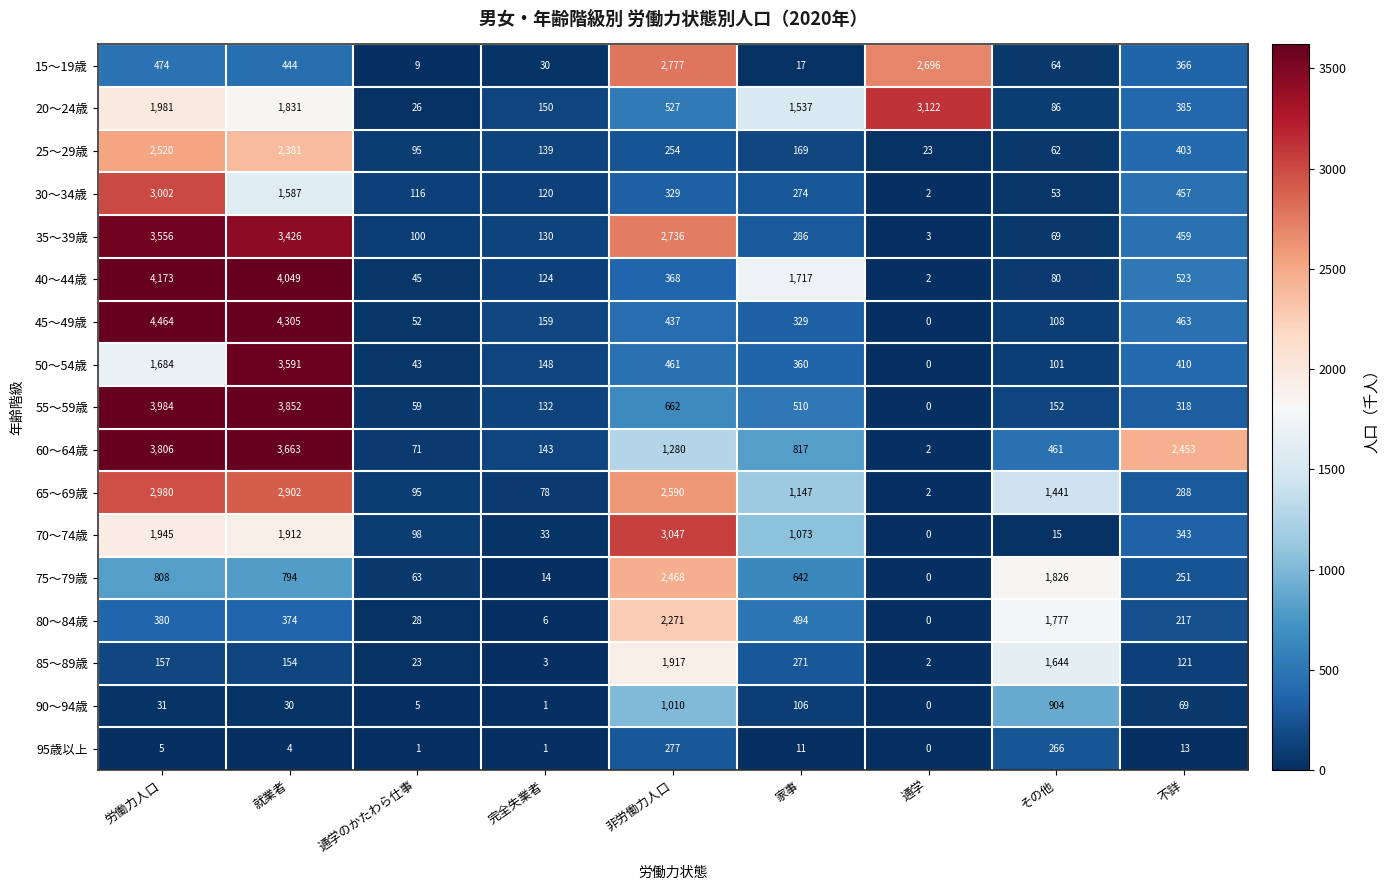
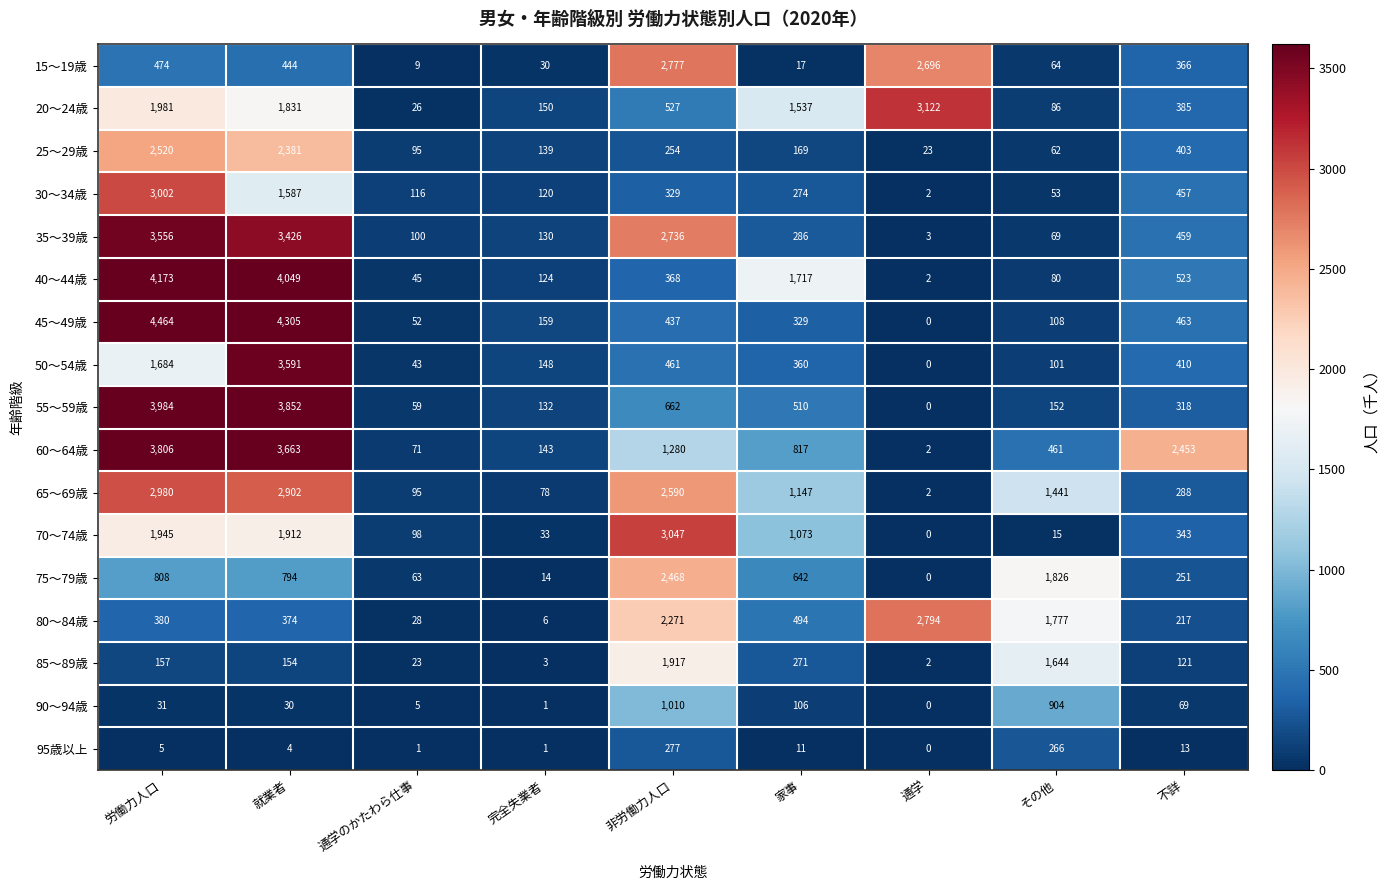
  {
    "15～19歳": {
      "労働力人口": "474",
      "就業者": "444",
      "通学のかたわら仕事": "9",
      "完全失業者": "30",
      "非労働力人口": "2,777",
      "家事": "17",
      "通学": "2,696",
      "その他": "64",
      "不詳": "366"
    },
    "20～24歳": {
      "労働力人口": "1,981",
      "就業者": "1,831",
      "通学のかたわら仕事": "26",
      "完全失業者": "150",
      "非労働力人口": "527",
      "家事": "1,537",
      "通学": "3,122",
      "その他": "86",
      "不詳": "385"
    },
    "25～29歳": {
      "労働力人口": "2,520",
      "就業者": "2,381",
      "通学のかたわら仕事": "95",
      "完全失業者": "139",
      "非労働力人口": "254",
      "家事": "169",
      "通学": "23",
      "その他": "62",
      "不詳": "403"
    },
    "30～34歳": {
      "労働力人口": "3,002",
      "就業者": "1,587",
      "通学のかたわら仕事": "116",
      "完全失業者": "120",
      "非労働力人口": "329",
      "家事": "274",
      "通学": "2",
      "その他": "53",
      "不詳": "457"
    },
    "35～39歳": {
      "労働力人口": "3,556",
      "就業者": "3,426",
      "通学のかたわら仕事": "100",
      "完全失業者": "130",
      "非労働力人口": "2,736",
      "家事": "286",
      "通学": "3",
      "その他": "69",
      "不詳": "459"
    },
    "40～44歳": {
      "労働力人口": "4,173",
      "就業者": "4,049",
      "通学のかたわら仕事": "45",
      "完全失業者": "124",
      "非労働力人口": "368",
      "家事": "1,717",
      "通学": "2",
      "その他": "80",
      "不詳": "523"
    },
    "45～49歳": {
      "労働力人口": "4,464",
      "就業者": "4,305",
      "通学のかたわら仕事": "52",
      "完全失業者": "159",
      "非労働力人口": "437",
      "家事": "329",
      "通学": "0",
      "その他": "108",
      "不詳": "463"
    },
    "50～54歳": {
      "労働力人口": "1,684",
      "就業者": "3,591",
      "通学のかたわら仕事": "43",
      "完全失業者": "148",
      "非労働力人口": "461",
      "家事": "360",
      "通学": "0",
      "その他": "101",
      "不詳": "410"
    },
    "55～59歳": {
      "労働力人口": "3,984",
      "就業者": "3,852",
      "通学のかたわら仕事": "59",
      "完全失業者": "132",
      "非労働力人口": "662",
      "家事": "510",
      "通学": "0",
      "その他": "152",
      "不詳": "318"
    },
    "60～64歳": {
      "労働力人口": "3,806",
      "就業者": "3,663",
      "通学のかたわら仕事": "71",
      "完全失業者": "143",
      "非労働力人口": "1,280",
      "家事": "817",
      "通学": "2",
      "その他": "461",
      "不詳": "2,453"
    },
    "65～69歳": {
      "労働力人口": "2,980",
      "就業者": "2,902",
      "通学のかたわら仕事": "95",
      "完全失業者": "78",
      "非労働力人口": "2,590",
      "家事": "1,147",
      "通学": "2",
      "その他": "1,441",
      "不詳": "288"
    },
    "70～74歳": {
      "労働力人口": "1,945",
      "就業者": "1,912",
      "通学のかたわら仕事": "98",
      "完全失業者": "33",
      "非労働力人口": "3,047",
      "家事": "1,073",
      "通学": "0",
      "その他": "15",
      "不詳": "343"
    },
    "75～79歳": {
      "労働力人口": "808",
      "就業者": "794",
      "通学のかたわら仕事": "63",
      "完全失業者": "14",
      "非労働力人口": "2,468",
      "家事": "642",
      "通学": "0",
      "その他": "1,826",
      "不詳": "251"
    },
    "80～84歳": {
      "労働力人口": "380",
      "就業者": "374",
      "通学のかたわら仕事": "28",
      "完全失業者": "6",
      "非労働力人口": "2,271",
      "家事": "494",
-     "通学": "0",
+     "通学": "2,794",
      "その他": "1,777",
      "不詳": "217"
    },
    "85～89歳": {
      "労働力人口": "157",
      "就業者": "154",
      "通学のかたわら仕事": "23",
      "完全失業者": "3",
      "非労働力人口": "1,917",
      "家事": "271",
      "通学": "2",
      "その他": "1,644",
      "不詳": "121"
    },
    "90～94歳": {
      "労働力人口": "31",
      "就業者": "30",
      "通学のかたわら仕事": "5",
      "完全失業者": "1",
      "非労働力人口": "1,010",
      "家事": "106",
      "通学": "0",
      "その他": "904",
      "不詳": "69"
    },
    "95歳以上": {
      "労働力人口": "5",
      "就業者": "4",
      "通学のかたわら仕事": "1",
      "完全失業者": "1",
      "非労働力人口": "277",
      "家事": "11",
      "通学": "0",
      "その他": "266",
      "不詳": "13"
    }
  }
